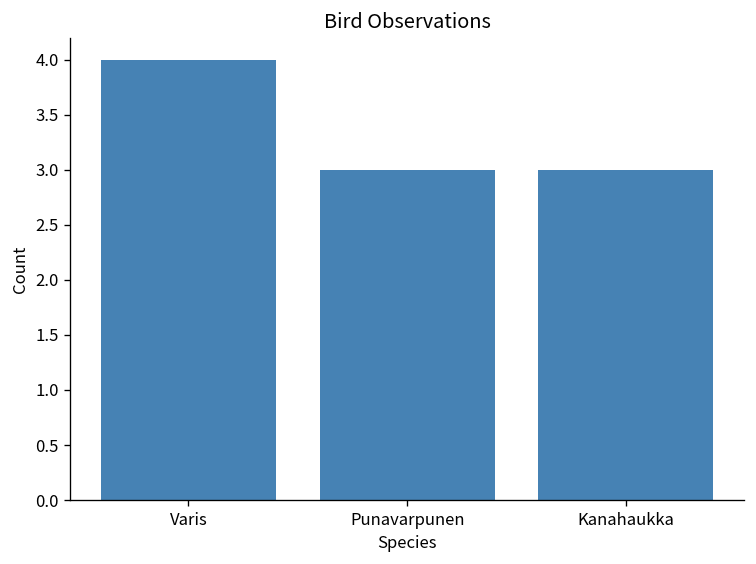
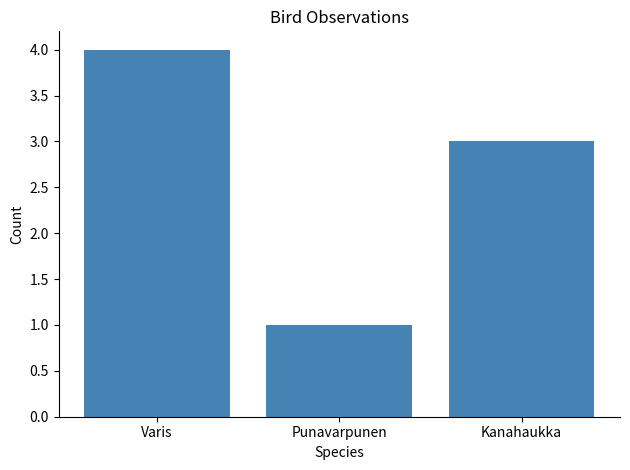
  {
    "Varis": 4,
-   "Punavarpunen": 3,
+   "Punavarpunen": 1,
    "Kanahaukka": 3
  }
